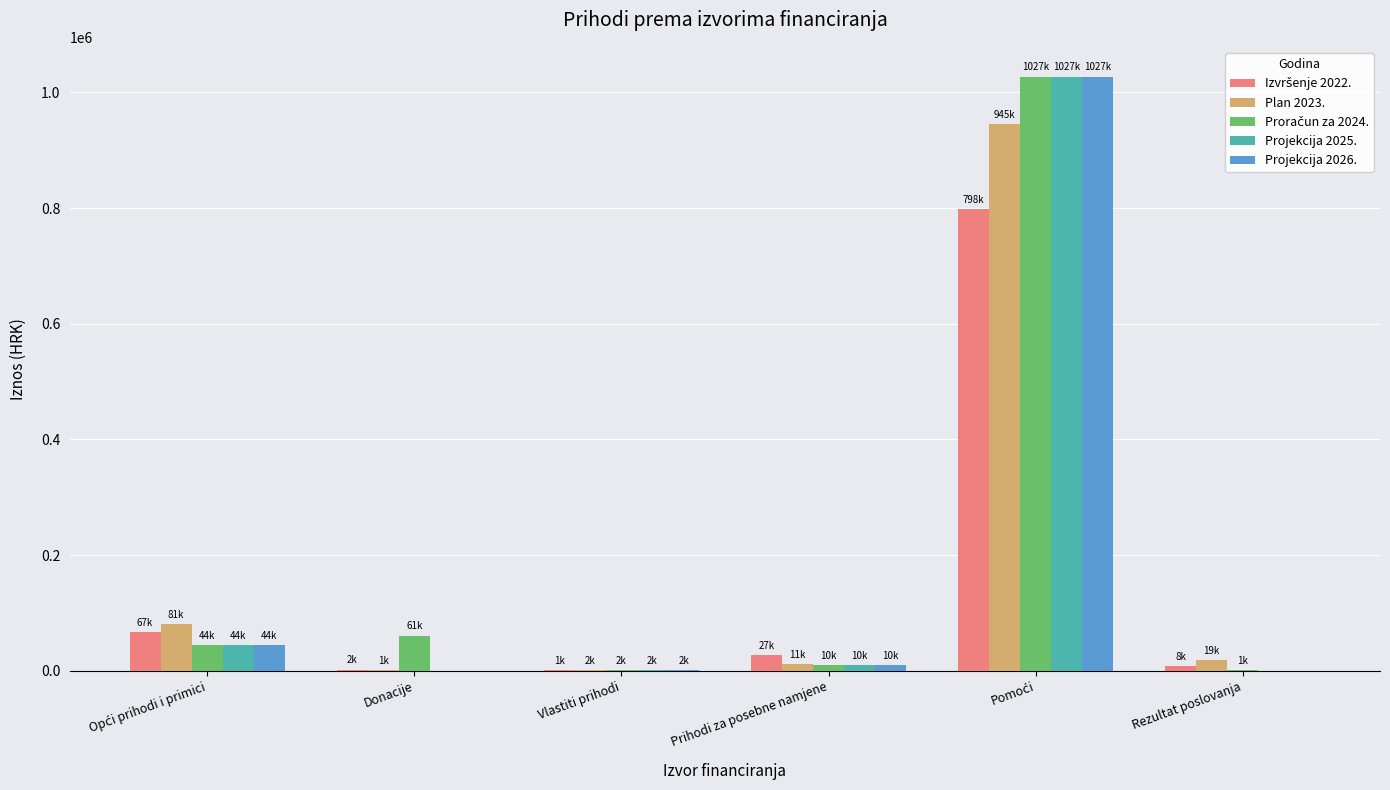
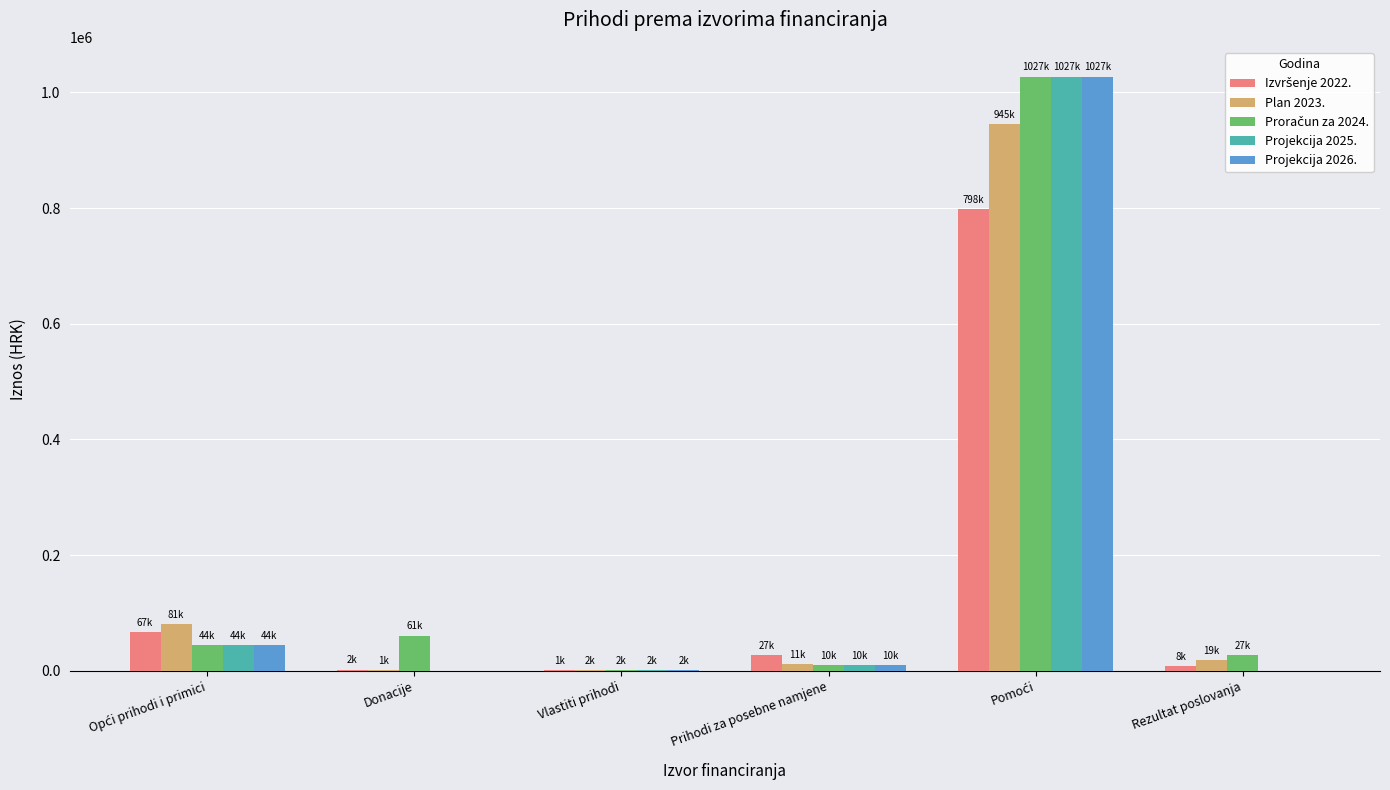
  {
    "Proračun za 2024.": {
      "Opći prihodi i primici": "44k",
      "Donacije": "61k",
      "Vlastiti prihodi": "2k",
      "Prihodi za posebne namjene": "10k",
      "Pomoći": "1027k",
-     "Rezultat poslovanja": "1k"
+     "Rezultat poslovanja": "27k"
    }
  }
